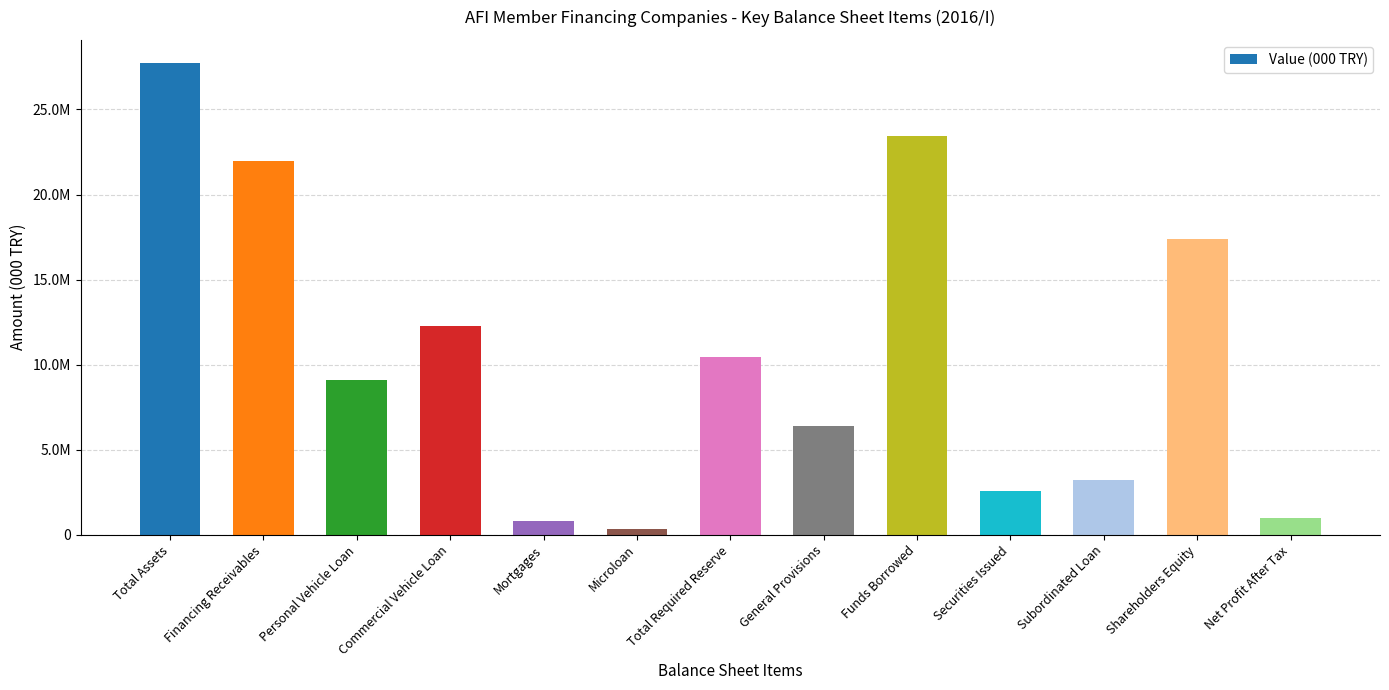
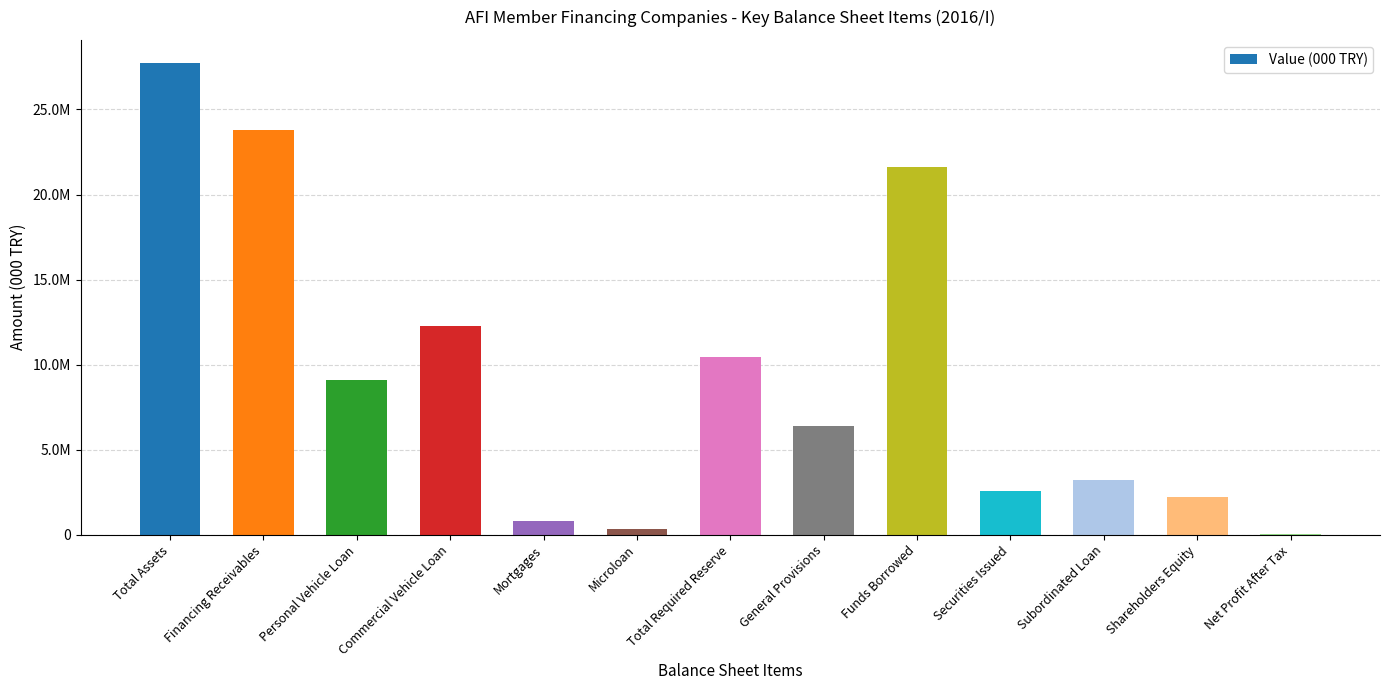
  {
    "Total Assets": 27700000,
-   "Financing Receivables": 22000000,
+   "Financing Receivables": 23800000,
    "Personal Vehicle Loan": 9100000,
    "Commercial Vehicle Loan": 12300000,
    "Mortgages": 800000,
    "Microloan": 300000,
    "Total Required Reserve": 10400000,
    "General Provisions": 6400000,
-   "Funds Borrowed": 23400000,
+   "Funds Borrowed": 21600000,
    "Securities Issued": 2600000,
    "Subordinated Loan": 3200000,
-   "Shareholders Equity": 17400000,
-   "Net Profit After Tax": 1000000
+   "Shareholders Equity": 2200000,
+   "Net Profit After Tax": 100000
  }
